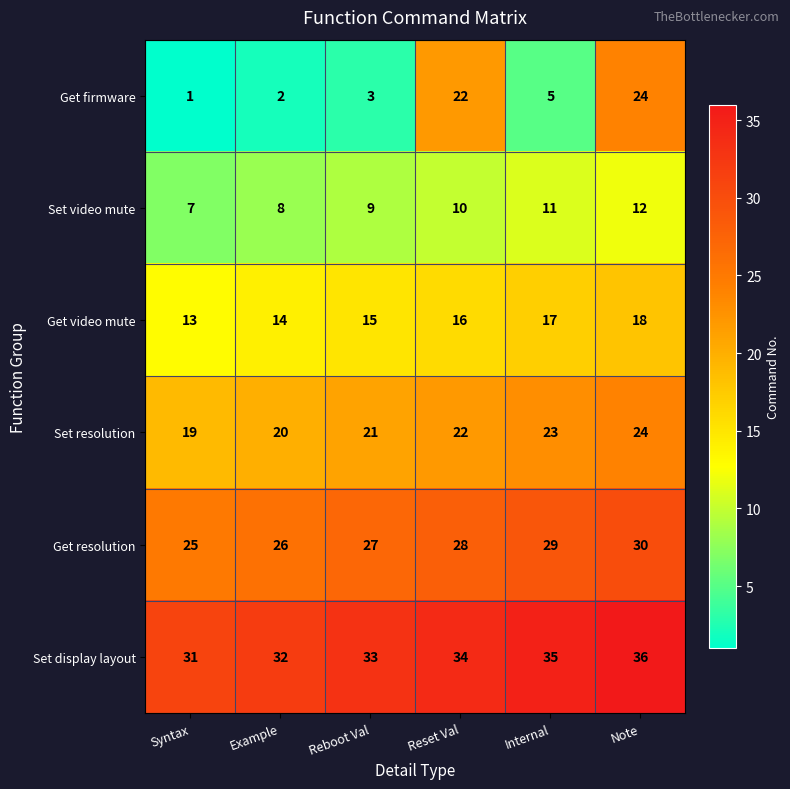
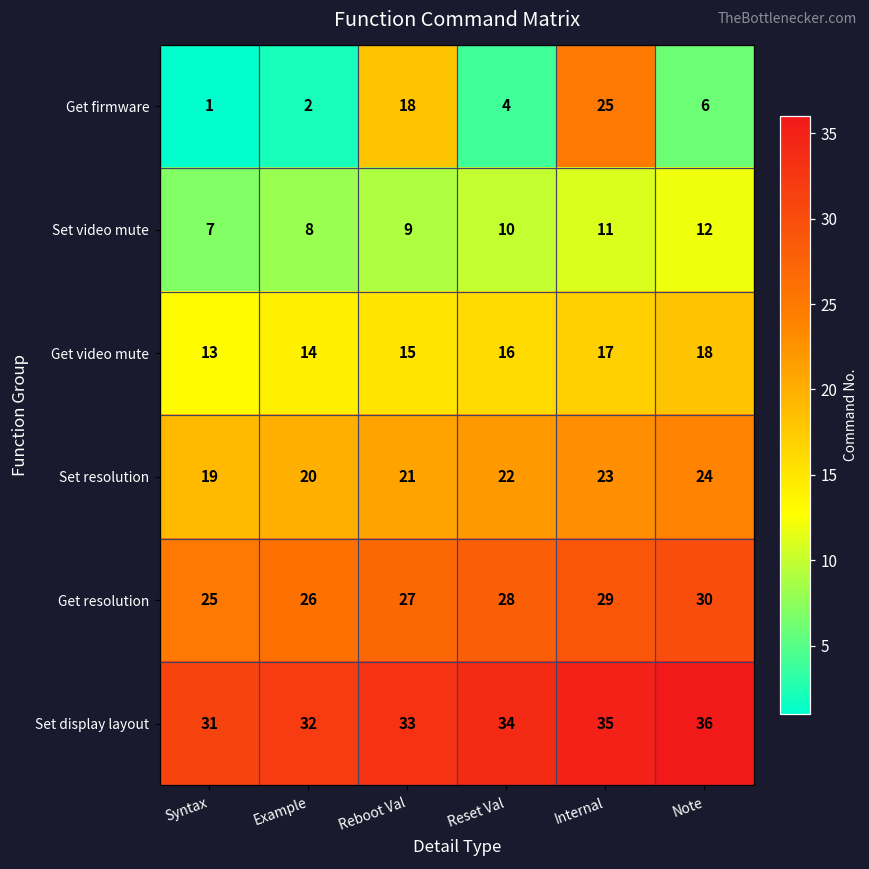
  {
    "Get firmware": {
      "Syntax": 1,
      "Example": 2,
-     "Reboot Val": 3,
-     "Reset Val": 22,
-     "Internal": 5,
-     "Note": 24
+     "Reboot Val": 18,
+     "Reset Val": 4,
+     "Internal": 25,
+     "Note": 6
    },
    "Set video mute": {
      "Syntax": 7,
      "Example": 8,
      "Reboot Val": 9,
      "Reset Val": 10,
      "Internal": 11,
      "Note": 12
    },
    "Get video mute": {
      "Syntax": 13,
      "Example": 14,
      "Reboot Val": 15,
      "Reset Val": 16,
      "Internal": 17,
      "Note": 18
    },
    "Set resolution": {
      "Syntax": 19,
      "Example": 20,
      "Reboot Val": 21,
      "Reset Val": 22,
      "Internal": 23,
      "Note": 24
    },
    "Get resolution": {
      "Syntax": 25,
      "Example": 26,
      "Reboot Val": 27,
      "Reset Val": 28,
      "Internal": 29,
      "Note": 30
    },
    "Set display layout": {
      "Syntax": 31,
      "Example": 32,
      "Reboot Val": 33,
      "Reset Val": 34,
      "Internal": 35,
      "Note": 36
    }
  }
